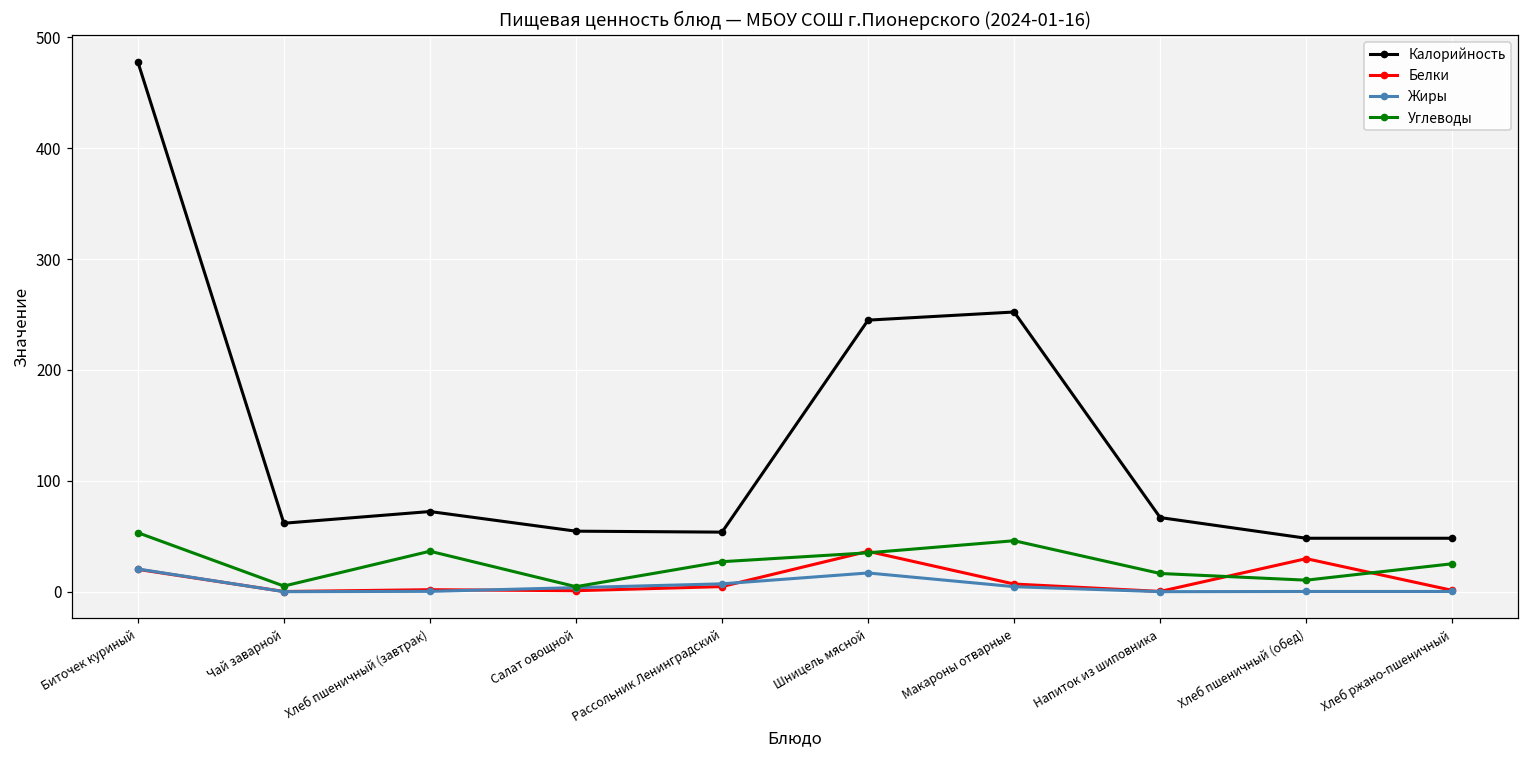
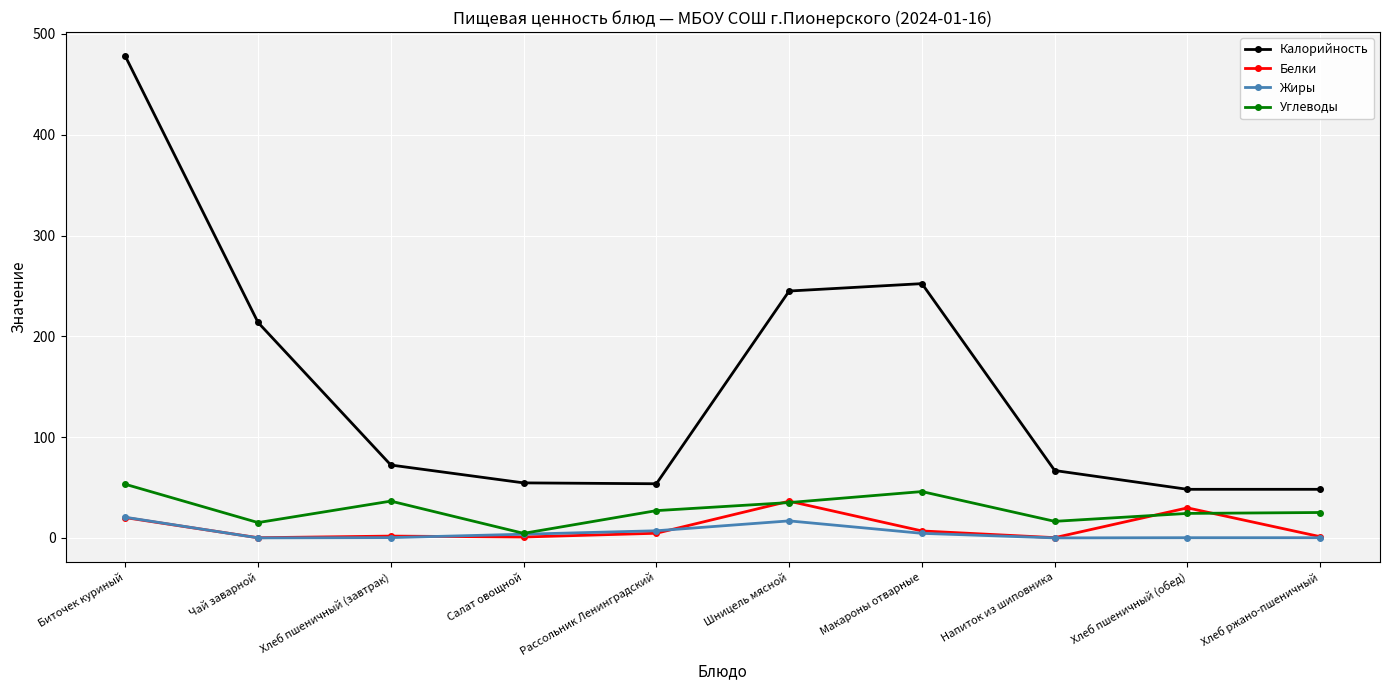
  {
    "Калорийность": {
      "Биточек куриный": 478,
-     "Чай заварной": 62,
+     "Чай заварной": 214,
      "Хлеб пшеничный (завтрак)": 72,
      "Салат овощной": 55,
      "Рассольник Ленинградский": 54,
      "Шницель мясной": 245,
      "Макароны отварные": 252,
      "Напиток из шиповника": 67,
      "Хлеб пшеничный (обед)": 48,
      "Хлеб ржано-пшеничный": 48
    },
    "Белки": {
      "Салат овощной": 1,
      "Хлеб пшеничный (обед)": 30
    },
    "Жиры": {
      "Шницель мясной": 17,
      "Хлеб пшеничный (обед)": 0
    },
    "Углеводы": {
      "Биточек куриный": 53,
-     "Чай заварной": 5,
+     "Чай заварной": 15,
      "Хлеб пшеничный (завтрак)": 37,
      "Рассольник Ленинградский": 27,
      "Макароны отварные": 46,
      "Напиток из шиповника": 16,
-     "Хлеб пшеничный (обед)": 10,
+     "Хлеб пшеничный (обед)": 24,
      "Хлеб ржано-пшеничный": 25
    }
  }
